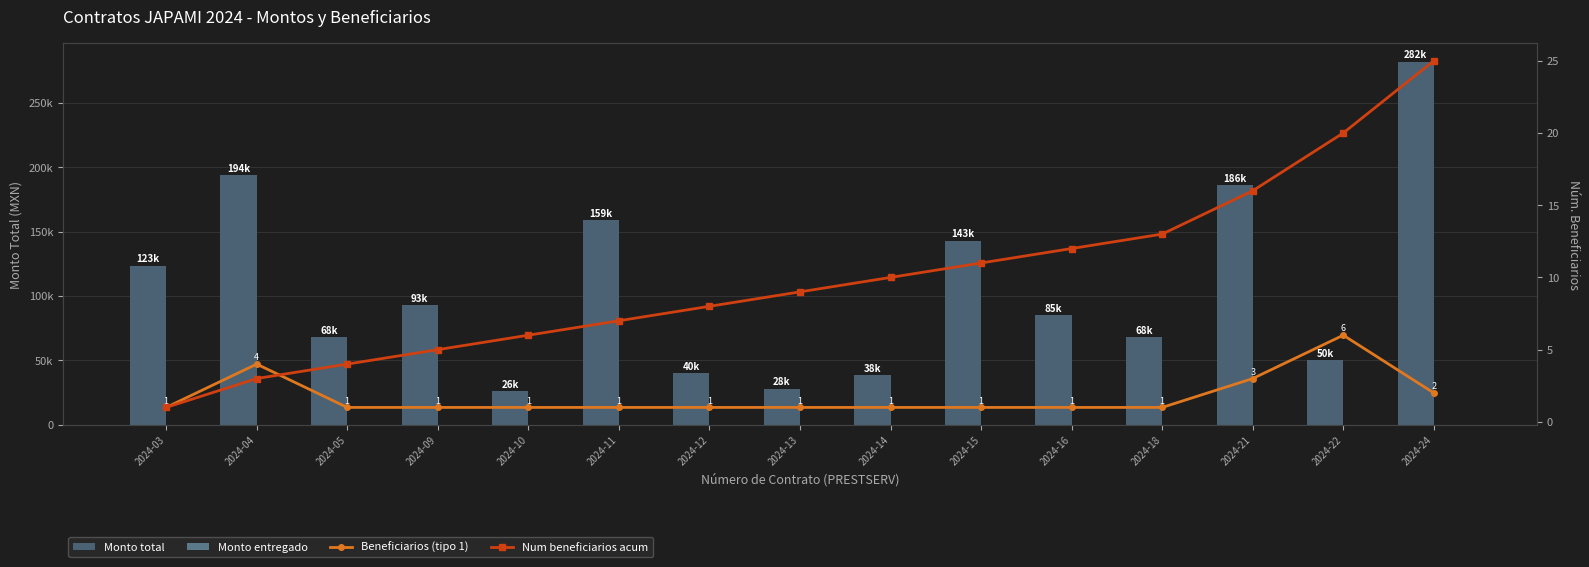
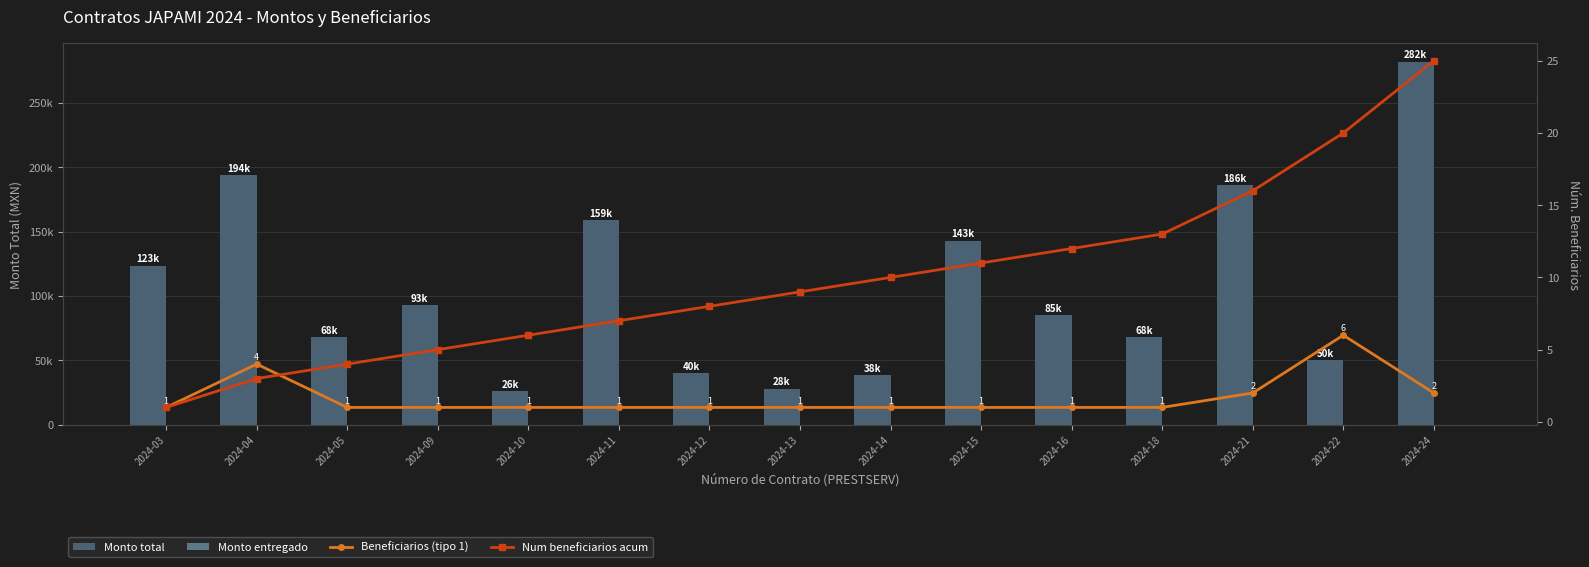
  {
    "Beneficiarios (tipo 1)": {
      "2024-04": 4,
      "2024-05": 1,
      "2024-09": 1,
      "2024-10": 1,
      "2024-11": 1,
      "2024-12": 1,
      "2024-13": 1,
      "2024-14": 1,
      "2024-15": 1,
      "2024-16": 1,
      "2024-18": 1,
-     "2024-21": 3,
+     "2024-21": 2,
      "2024-22": 6,
      "2024-24": 2
    }
  }
